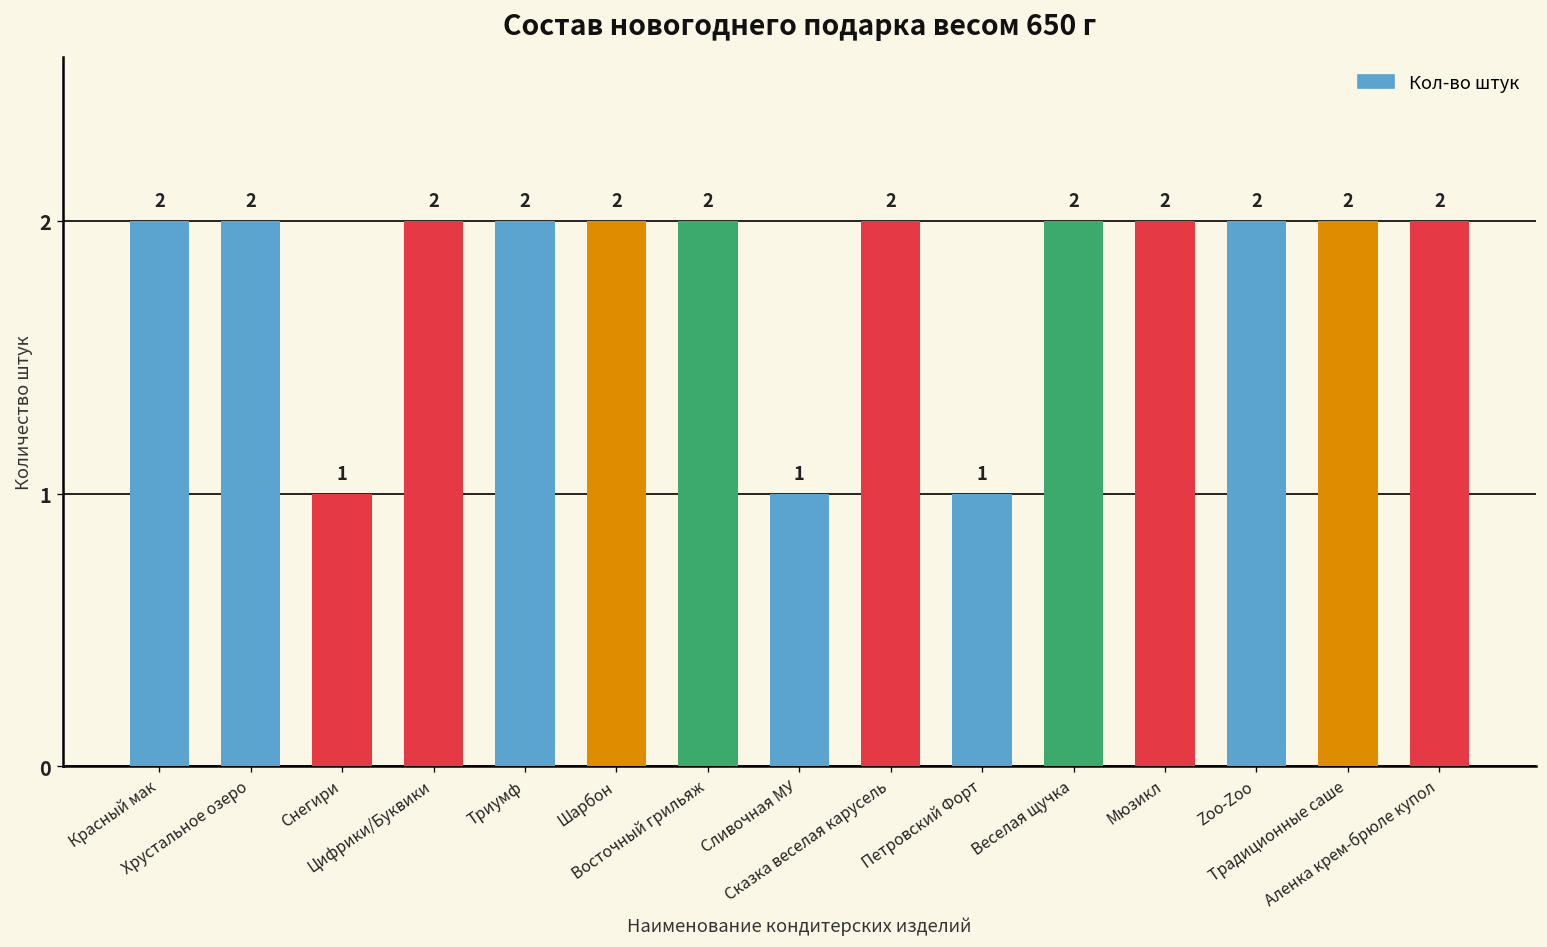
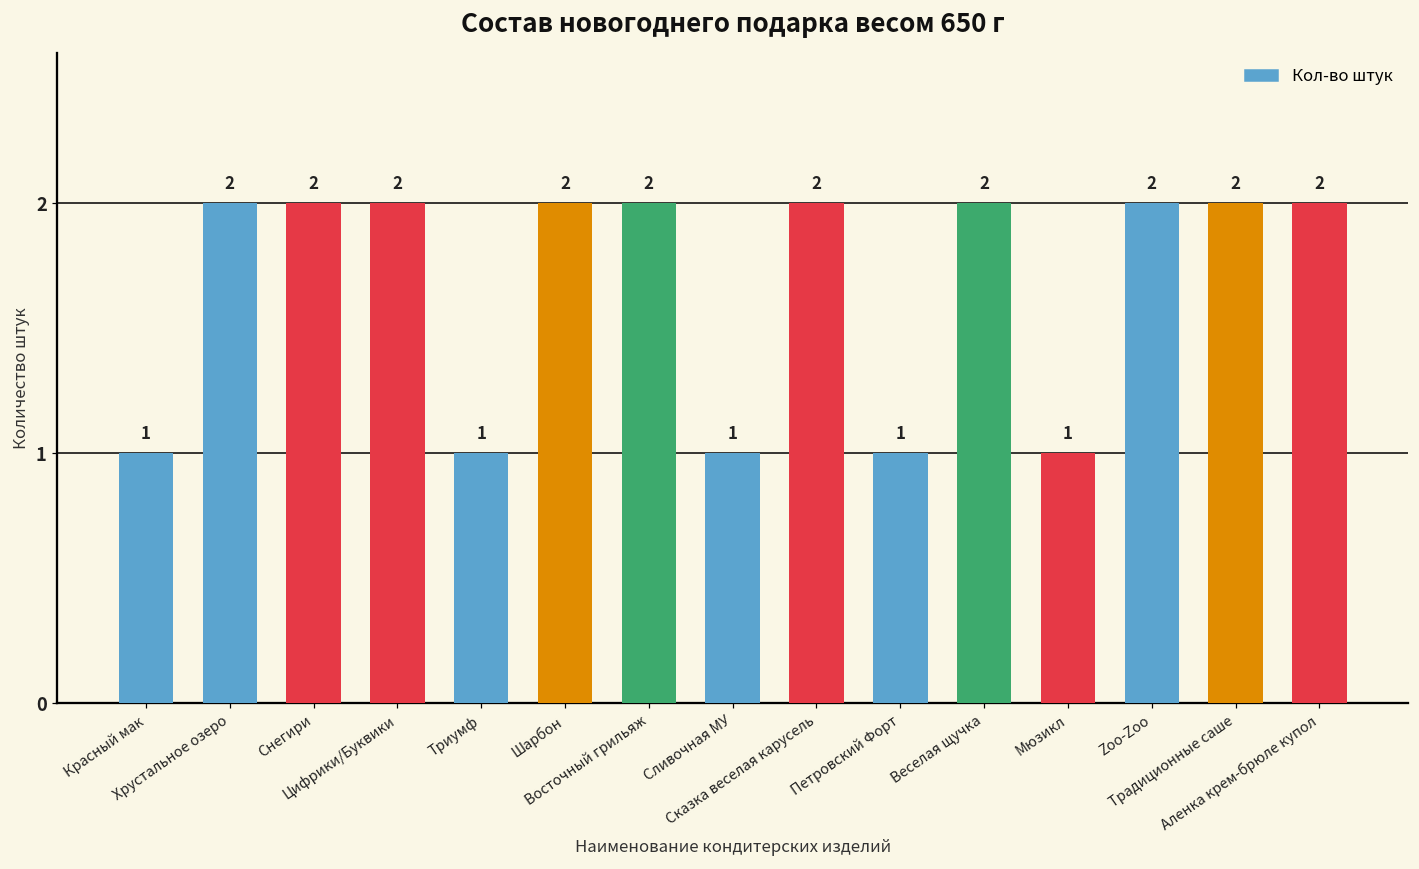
  {
-   "Красный мак": 2,
+   "Красный мак": 1,
    "Хрустальное озеро": 2,
-   "Снегири": 1,
+   "Снегири": 2,
    "Цифрики/Буквики": 2,
-   "Триумф": 2,
+   "Триумф": 1,
    "Шарбон": 2,
    "Восточный грильяж": 2,
    "Сливочная МУ": 1,
    "Сказка веселая карусель": 2,
    "Петровский Форт": 1,
    "Веселая щучка": 2,
-   "Мюзикл": 2,
+   "Мюзикл": 1,
    "Zoo-Zoo": 2,
    "Традиционные саше": 2,
    "Аленка крем-брюле купол": 2
  }
